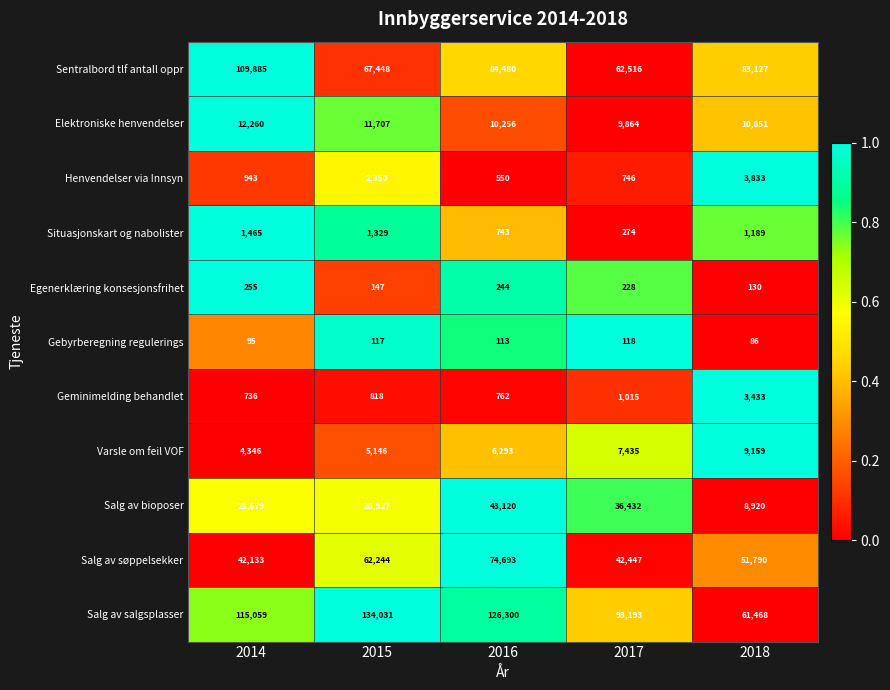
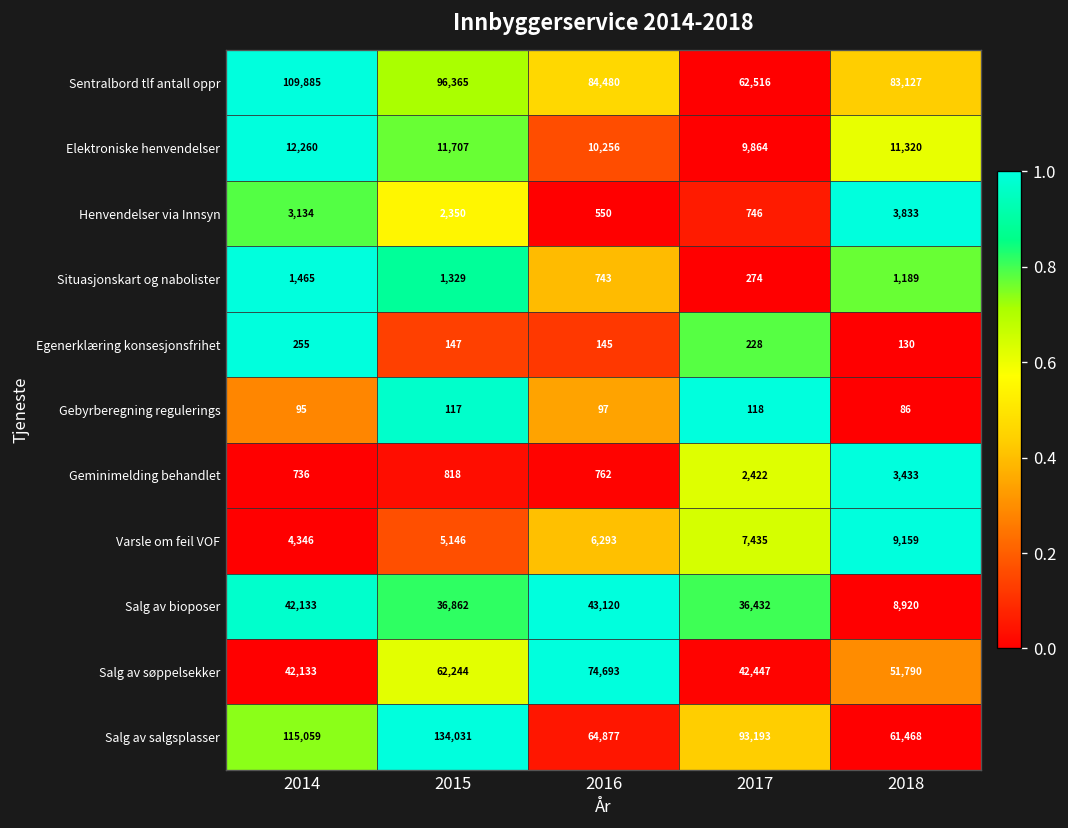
  {
    "Sentralbord tlf antall oppr": {
      "2014": "109,885",
-     "2015": "67,448",
+     "2015": "96,365",
      "2016": "84,480",
      "2017": "62,516",
      "2018": "83,127"
    },
    "Elektroniske henvendelser": {
      "2014": "12,260",
      "2015": "11,707",
      "2016": "10,256",
      "2017": "9,864",
-     "2018": "10,851"
+     "2018": "11,320"
    },
    "Henvendelser via Innsyn": {
-     "2014": "943",
+     "2014": "3,134",
      "2015": "2,350",
      "2016": "550",
      "2017": "746",
      "2018": "3,833"
    },
    "Situasjonskart og nabolister": {
      "2014": "1,465",
      "2015": "1,329",
      "2016": "743",
      "2017": "274",
      "2018": "1,189"
    },
    "Egenerklæring konsesjonsfrihet": {
      "2014": "255",
      "2015": "147",
-     "2016": "244",
+     "2016": "145",
      "2017": "228",
      "2018": "130"
    },
    "Gebyrberegning regulerings": {
      "2014": "95",
      "2015": "117",
-     "2016": "113",
+     "2016": "97",
      "2017": "118",
      "2018": "86"
    },
    "Geminimelding behandlet": {
      "2014": "736",
      "2015": "818",
      "2016": "762",
-     "2017": "1,015",
+     "2017": "2,422",
      "2018": "3,433"
    },
    "Varsle om feil VOF": {
      "2014": "4,346",
      "2015": "5,146",
      "2016": "6,293",
      "2017": "7,435",
      "2018": "9,159"
    },
    "Salg av bioposer": {
-     "2014": "28,679",
-     "2015": "28,927",
+     "2014": "42,133",
+     "2015": "36,862",
      "2016": "43,120",
      "2017": "36,432",
      "2018": "8,920"
    },
    "Salg av søppelsekker": {
      "2014": "42,133",
      "2015": "62,244",
      "2016": "74,693",
      "2017": "42,447",
      "2018": "51,790"
    },
    "Salg av salgsplasser": {
      "2014": "115,059",
      "2015": "134,031",
-     "2016": "126,300",
+     "2016": "64,877",
      "2017": "93,193",
      "2018": "61,468"
    }
  }
